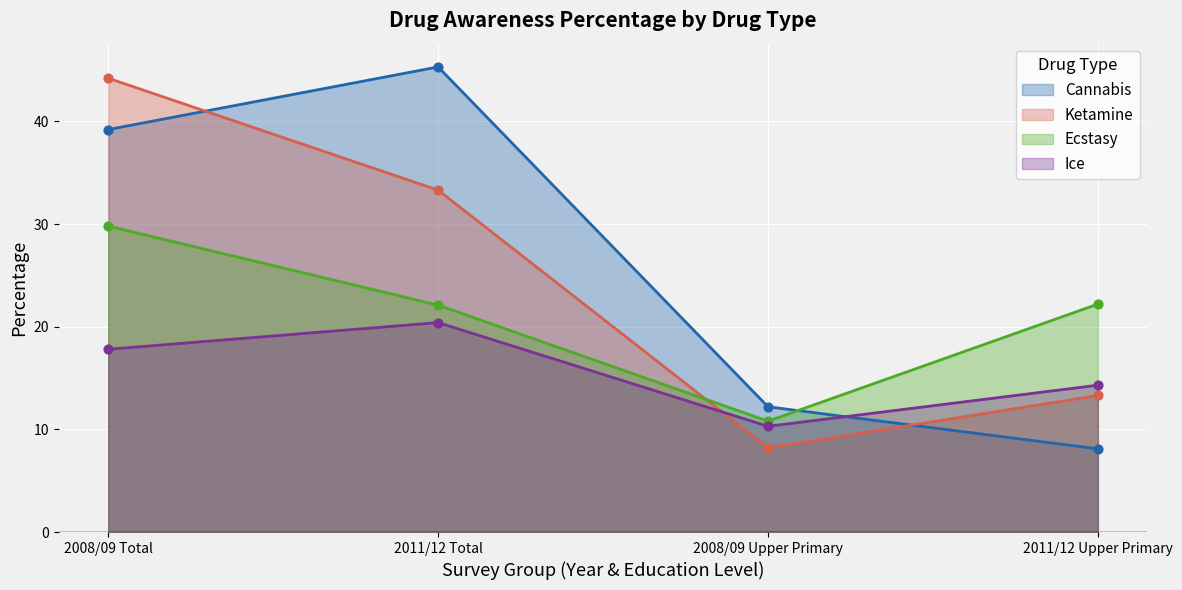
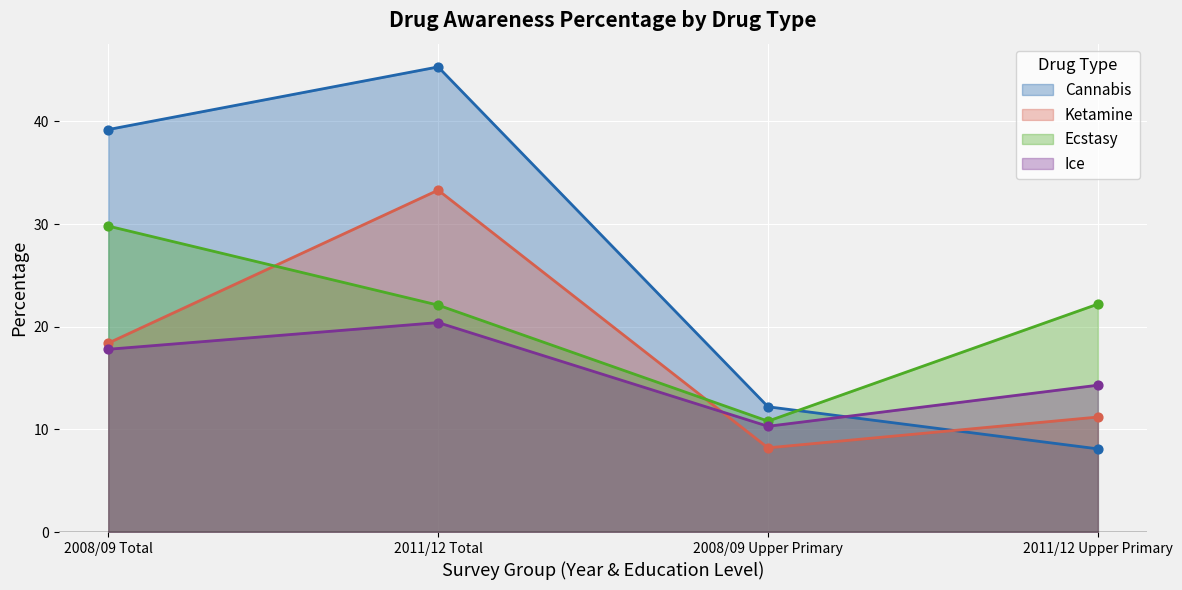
  {
    "Ketamine": {
-     "2008/09 Total": 44.2,
+     "2008/09 Total": 18.4,
      "2011/12 Total": 33.3,
      "2008/09 Upper Primary": 8.2,
-     "2011/12 Upper Primary": 13.3
+     "2011/12 Upper Primary": 11.2
    },
    "Ecstasy": {
      "2008/09 Total": 29.8,
      "2011/12 Total": 22.1,
      "2008/09 Upper Primary": 10.8,
      "2011/12 Upper Primary": 22.2
    }
  }
